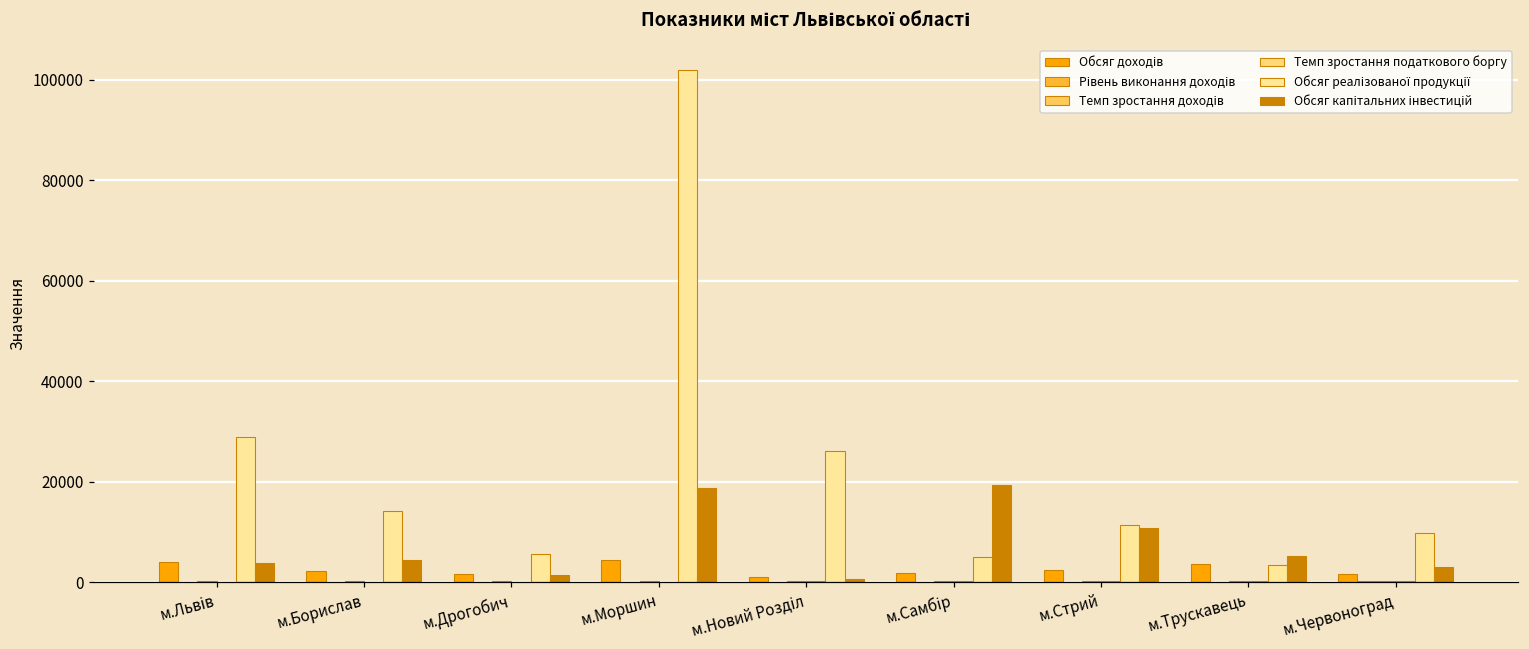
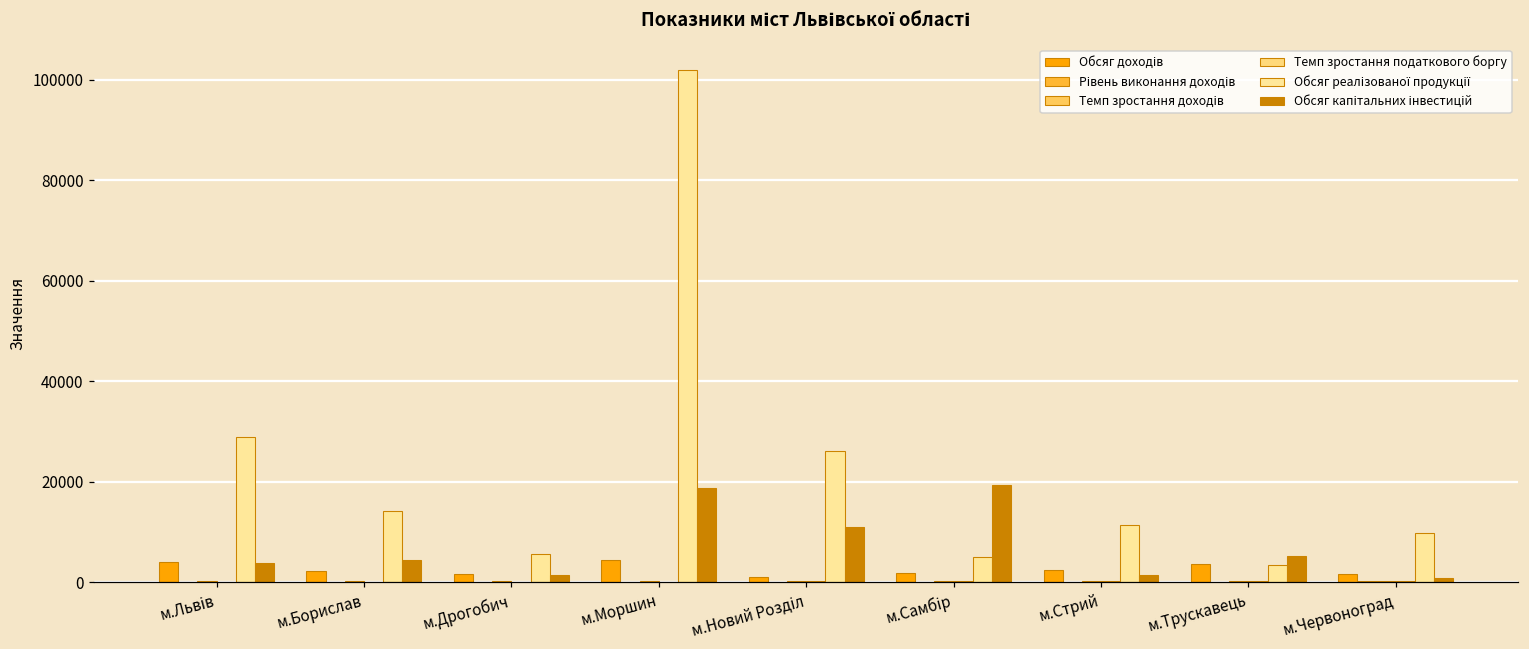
  {
    "Обсяг капітальних інвестицій": {
      "м.Львів": 4000,
      "м.Борислав": 4000,
      "м.Дрогобич": 1000,
      "м.Моршин": 19000,
-     "м.Новий Розділ": 1000,
+     "м.Новий Розділ": 11000,
      "м.Самбір": 19000,
-     "м.Стрий": 11000,
+     "м.Стрий": 1000,
      "м.Трускавець": 5000,
-     "м.Червоноград": 3000
+     "м.Червоноград": 1000
    }
  }
